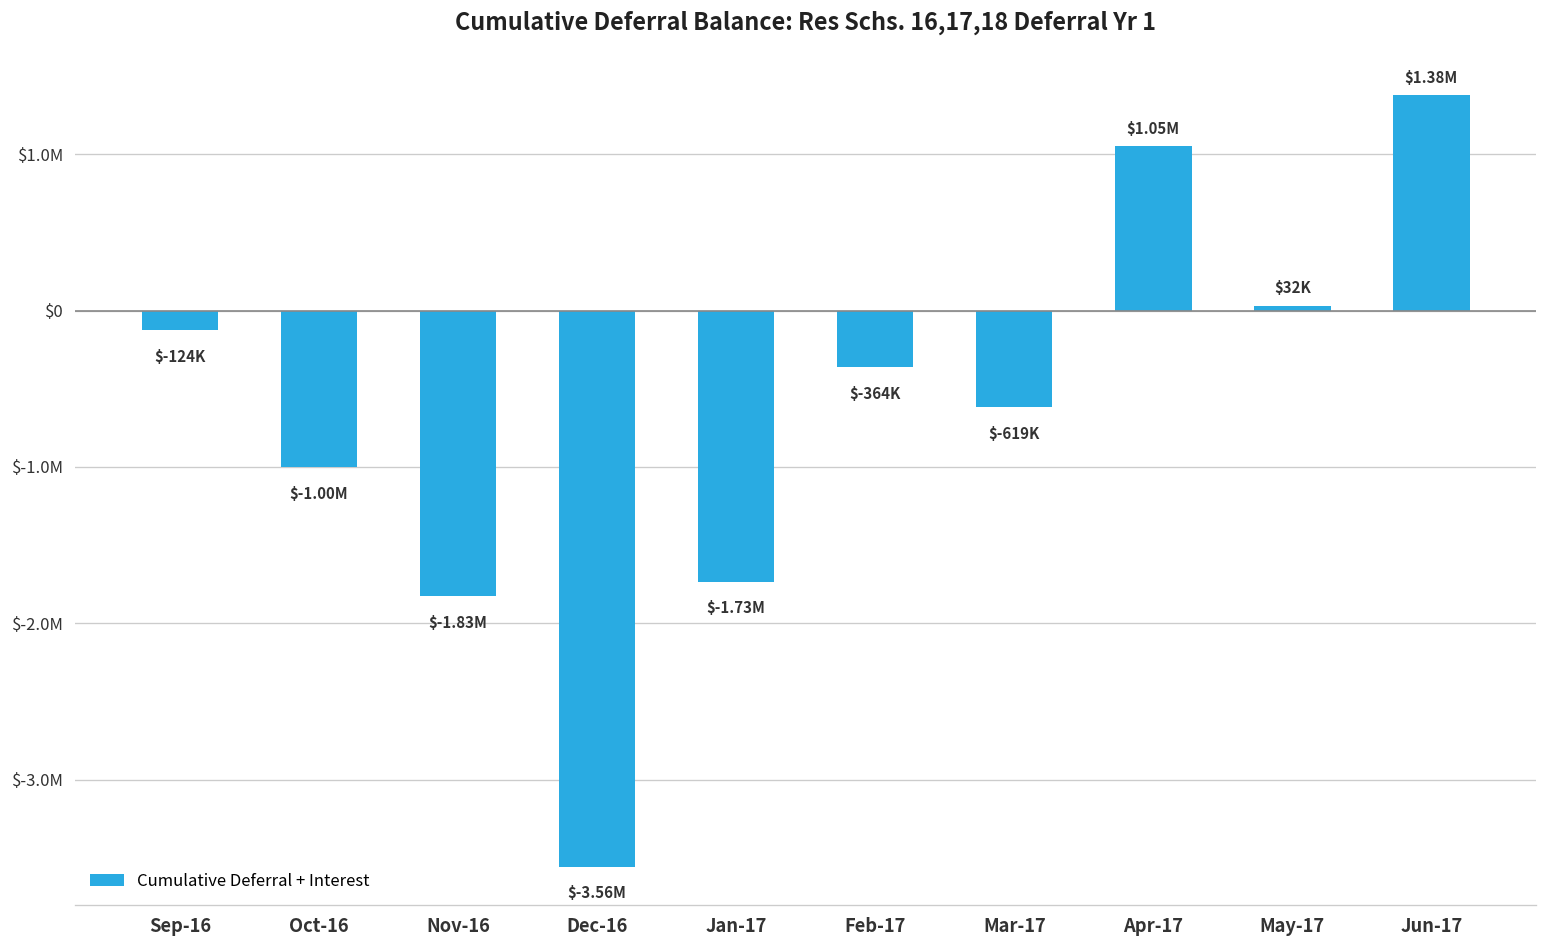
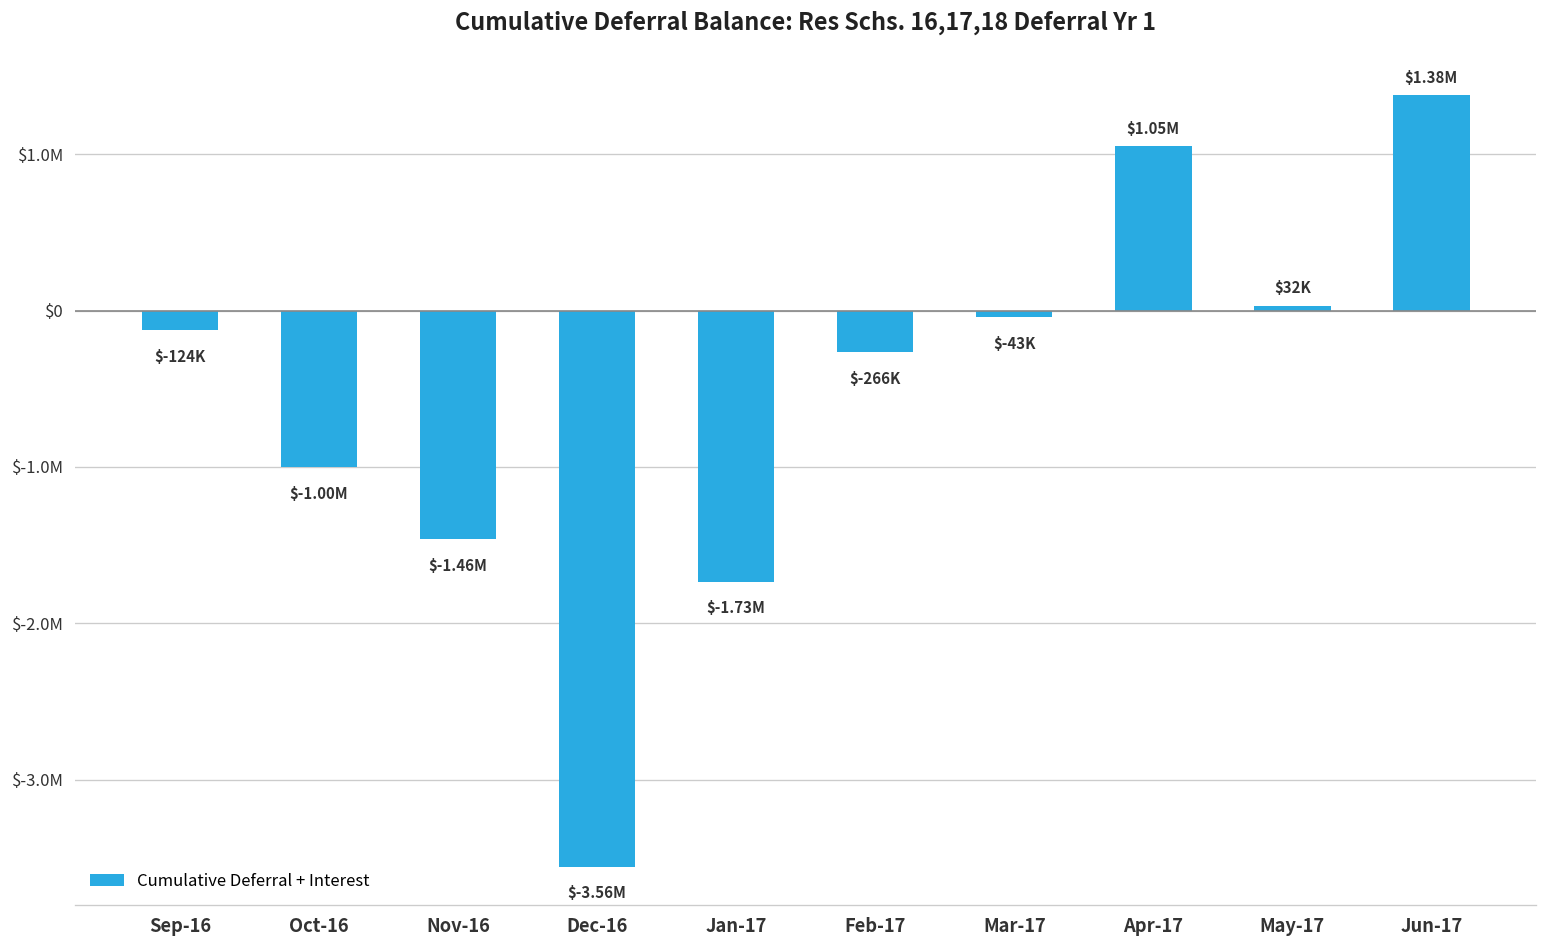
  {
    "Sep-16": "$-124K",
    "Oct-16": "$-1.00M",
-   "Nov-16": "$-1.83M",
+   "Nov-16": "$-1.46M",
    "Dec-16": "$-3.56M",
    "Jan-17": "$-1.73M",
-   "Feb-17": "$-364K",
-   "Mar-17": "$-619K",
+   "Feb-17": "$-266K",
+   "Mar-17": "$-43K",
    "Apr-17": "$1.05M",
    "May-17": "$32K",
    "Jun-17": "$1.38M"
  }
